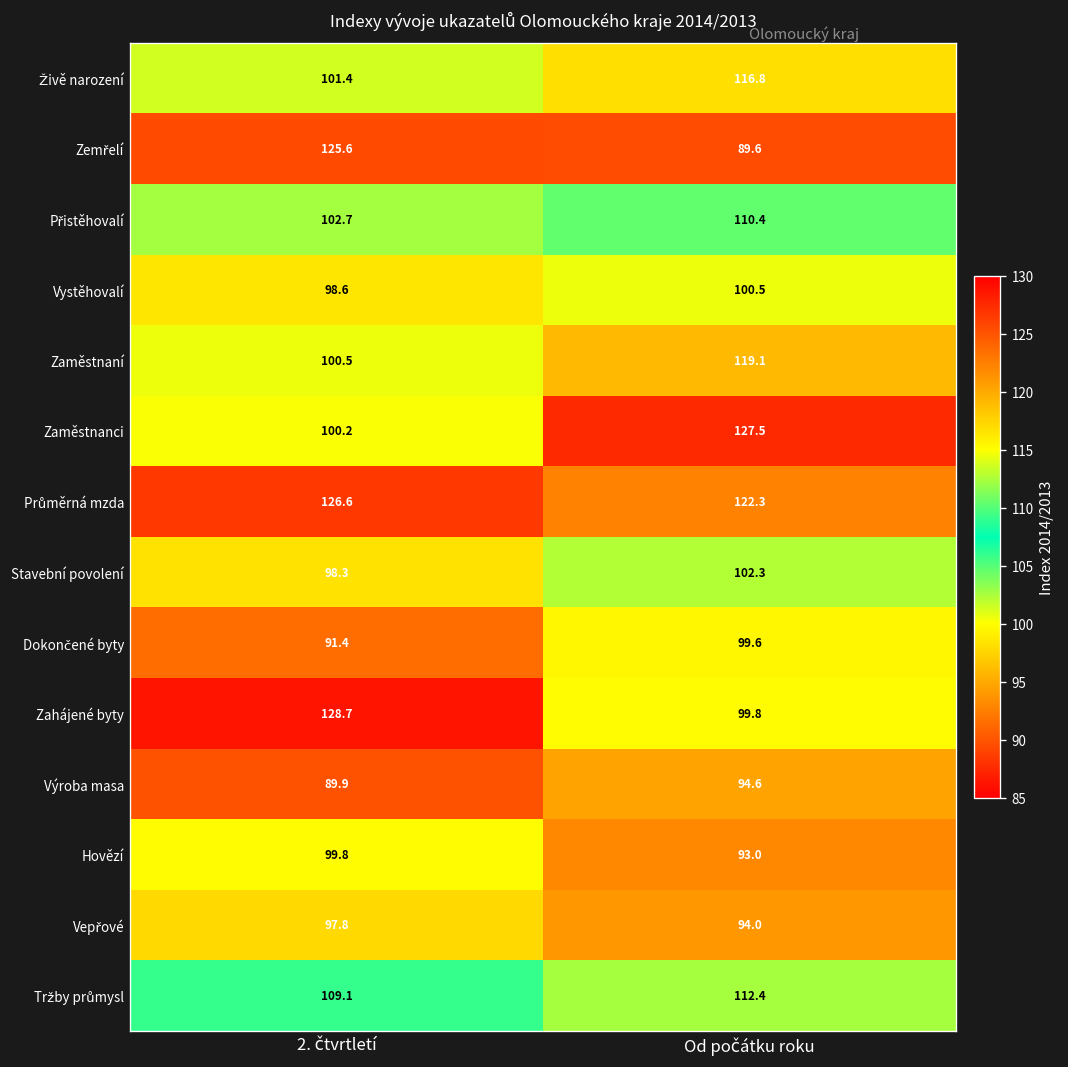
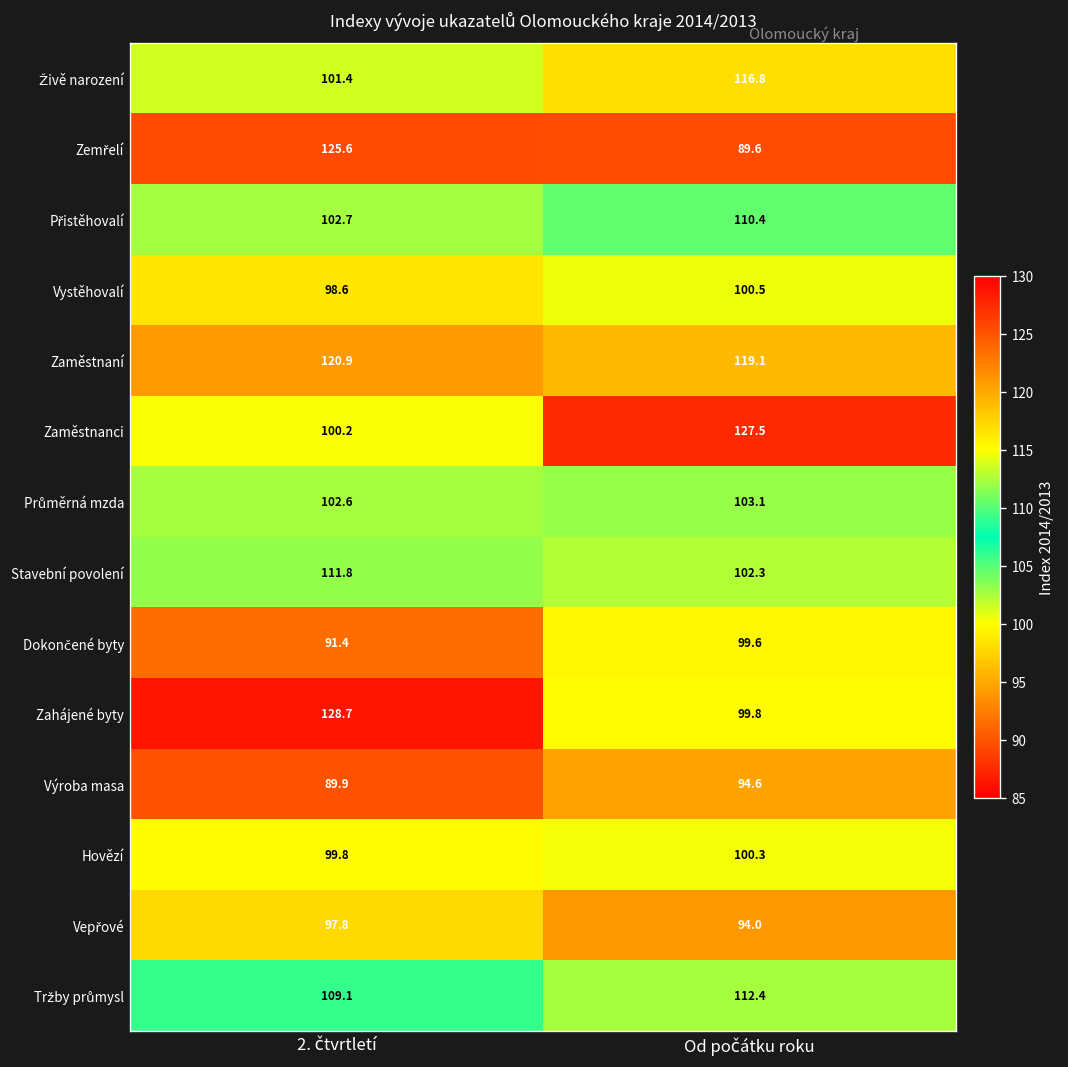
  {
    "Živě narození": {
      "2. čtvrtletí": 101.4,
      "Od počátku roku": 116.8
    },
    "Zemřelí": {
      "2. čtvrtletí": 125.6,
      "Od počátku roku": 89.6
    },
    "Přistěhovalí": {
      "2. čtvrtletí": 102.7,
      "Od počátku roku": 110.4
    },
    "Vystěhovalí": {
      "2. čtvrtletí": 98.6,
      "Od počátku roku": 100.5
    },
    "Zaměstnaní": {
-     "2. čtvrtletí": 100.5,
+     "2. čtvrtletí": 120.9,
      "Od počátku roku": 119.1
    },
    "Zaměstnanci": {
      "2. čtvrtletí": 100.2,
      "Od počátku roku": 127.5
    },
    "Průměrná mzda": {
-     "2. čtvrtletí": 126.6,
-     "Od počátku roku": 122.3
+     "2. čtvrtletí": 102.6,
+     "Od počátku roku": 103.1
    },
    "Stavební povolení": {
-     "2. čtvrtletí": 98.3,
+     "2. čtvrtletí": 111.8,
      "Od počátku roku": 102.3
    },
    "Dokončené byty": {
      "2. čtvrtletí": 91.4,
      "Od počátku roku": 99.6
    },
    "Zahájené byty": {
      "2. čtvrtletí": 128.7,
      "Od počátku roku": 99.8
    },
    "Výroba masa": {
      "2. čtvrtletí": 89.9,
      "Od počátku roku": 94.6
    },
    "Hovězí": {
      "2. čtvrtletí": 99.8,
-     "Od počátku roku": 93.0
+     "Od počátku roku": 100.3
    },
    "Vepřové": {
      "2. čtvrtletí": 97.8,
      "Od počátku roku": 94.0
    },
    "Tržby průmysl": {
      "2. čtvrtletí": 109.1,
      "Od počátku roku": 112.4
    }
  }
